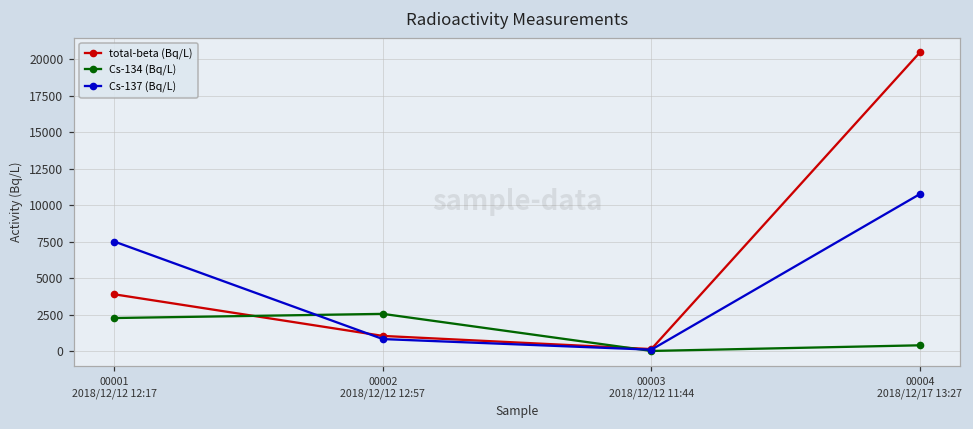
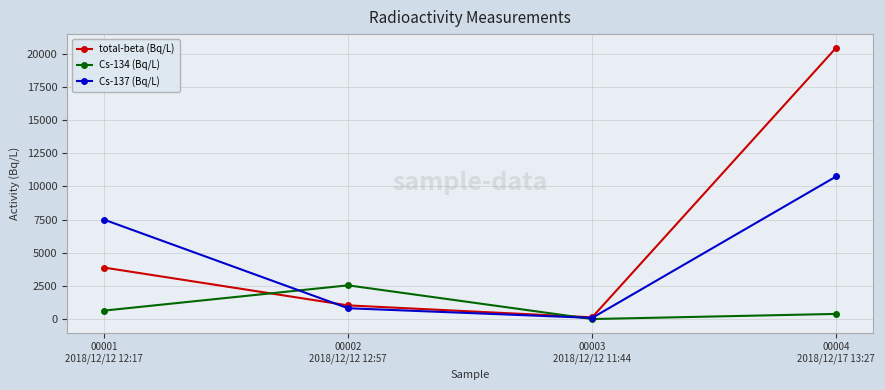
  {
    "total-beta (Bq/L)": {
      "00001 2018/12/12 12:17": 3900,
      "00002 2018/12/12 12:57": 1000,
      "00004 2018/12/17 13:27": 20500
    },
    "Cs-134 (Bq/L)": {
-     "00001 2018/12/12 12:17": 2300,
+     "00001 2018/12/12 12:17": 600,
      "00002 2018/12/12 12:57": 2600,
      "00004 2018/12/17 13:27": 400
    },
    "Cs-137 (Bq/L)": {
      "00001 2018/12/12 12:17": 7500,
      "00002 2018/12/12 12:57": 800,
      "00004 2018/12/17 13:27": 10800
    }
  }
